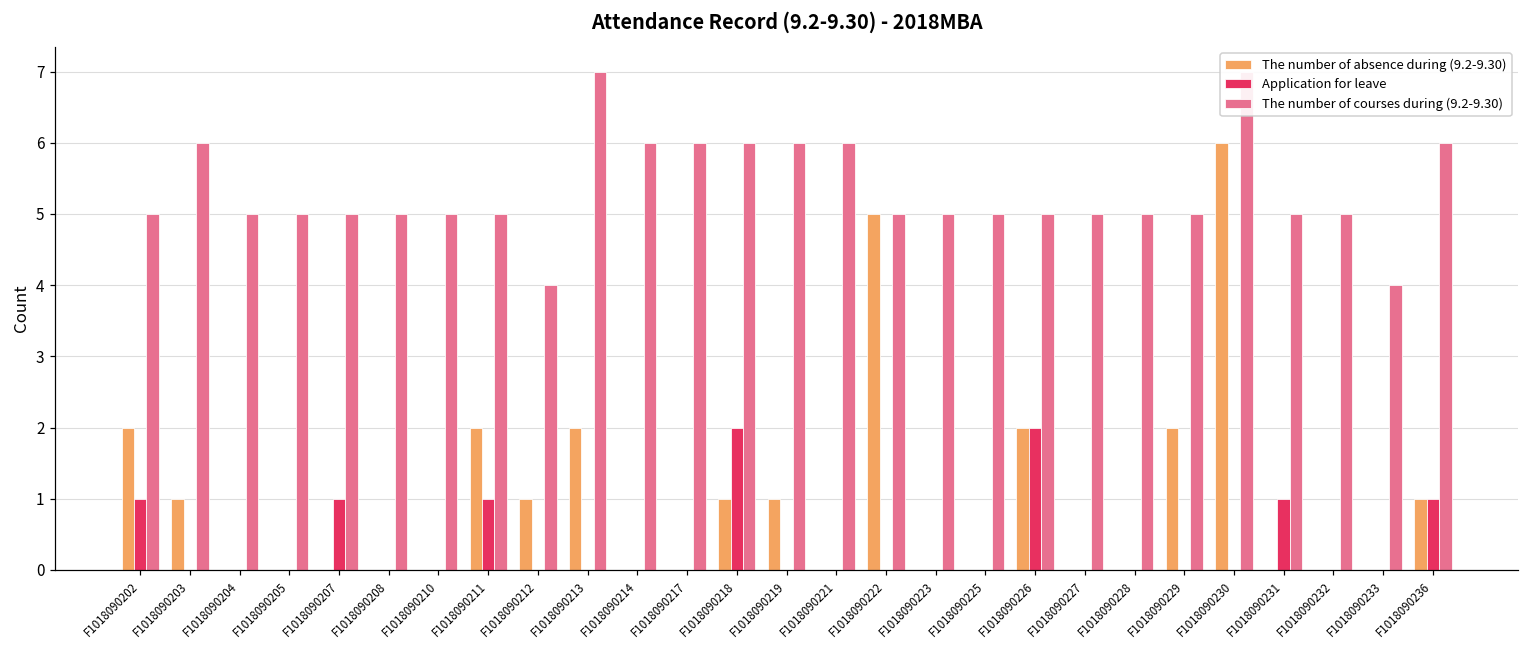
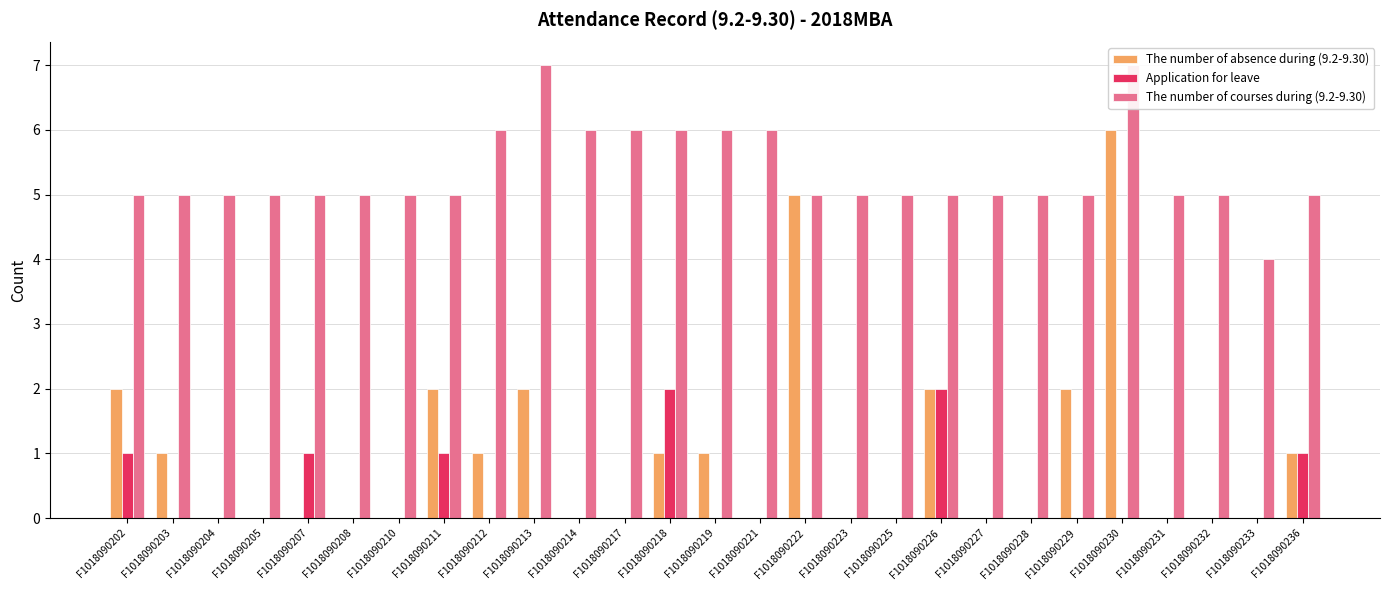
  {
    "The number of absence during (9.2-9.30)": {
      "F1018090202": 2,
      "F1018090203": 1,
      "F1018090204": 0,
      "F1018090205": 0,
      "F1018090207": 0,
      "F1018090208": 0,
      "F1018090210": 0,
      "F1018090211": 2,
      "F1018090212": 1,
      "F1018090213": 2,
      "F1018090214": 0,
      "F1018090217": 0,
      "F1018090218": 1,
      "F1018090219": 1,
      "F1018090221": 0,
      "F1018090222": 5,
      "F1018090223": 0,
      "F1018090225": 0,
      "F1018090226": 2,
      "F1018090227": 0,
      "F1018090228": 0,
      "F1018090229": 2,
      "F1018090230": 6,
      "F1018090231": 0,
      "F1018090232": 0,
      "F1018090233": 0,
      "F1018090236": 1
    },
    "Application for leave": {
      "F1018090202": 1,
      "F1018090203": 0,
      "F1018090204": 0,
      "F1018090205": 0,
      "F1018090207": 1,
      "F1018090208": 0,
      "F1018090210": 0,
      "F1018090211": 1,
      "F1018090212": 0,
      "F1018090213": 0,
      "F1018090214": 0,
      "F1018090217": 0,
      "F1018090218": 2,
      "F1018090219": 0,
      "F1018090221": 0,
      "F1018090222": 0,
      "F1018090223": 0,
      "F1018090225": 0,
      "F1018090226": 2,
      "F1018090227": 0,
      "F1018090228": 0,
      "F1018090229": 0,
      "F1018090230": 0,
-     "F1018090231": 1,
+     "F1018090231": 0,
      "F1018090232": 0,
      "F1018090233": 0,
      "F1018090236": 1
    },
    "The number of courses during (9.2-9.30)": {
      "F1018090202": 5,
-     "F1018090203": 6,
+     "F1018090203": 5,
      "F1018090204": 5,
      "F1018090205": 5,
      "F1018090207": 5,
      "F1018090208": 5,
      "F1018090210": 5,
      "F1018090211": 5,
-     "F1018090212": 4,
+     "F1018090212": 6,
      "F1018090213": 7,
      "F1018090214": 6,
      "F1018090217": 6,
      "F1018090218": 6,
      "F1018090219": 6,
      "F1018090221": 6,
      "F1018090222": 5,
      "F1018090223": 5,
      "F1018090225": 5,
      "F1018090226": 5,
      "F1018090227": 5,
      "F1018090228": 5,
      "F1018090229": 5,
      "F1018090231": 5,
      "F1018090232": 5,
      "F1018090233": 4,
-     "F1018090236": 6
+     "F1018090236": 5
    }
  }
